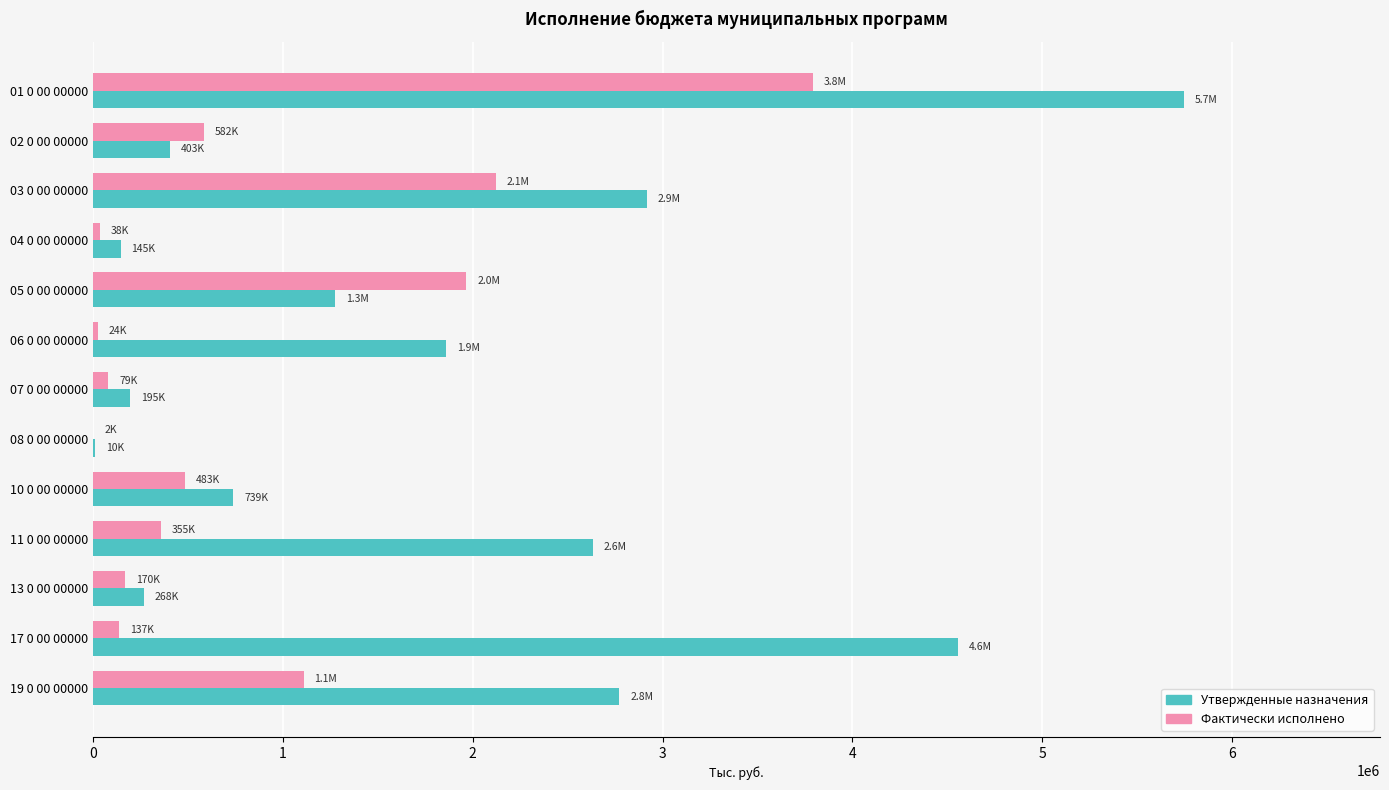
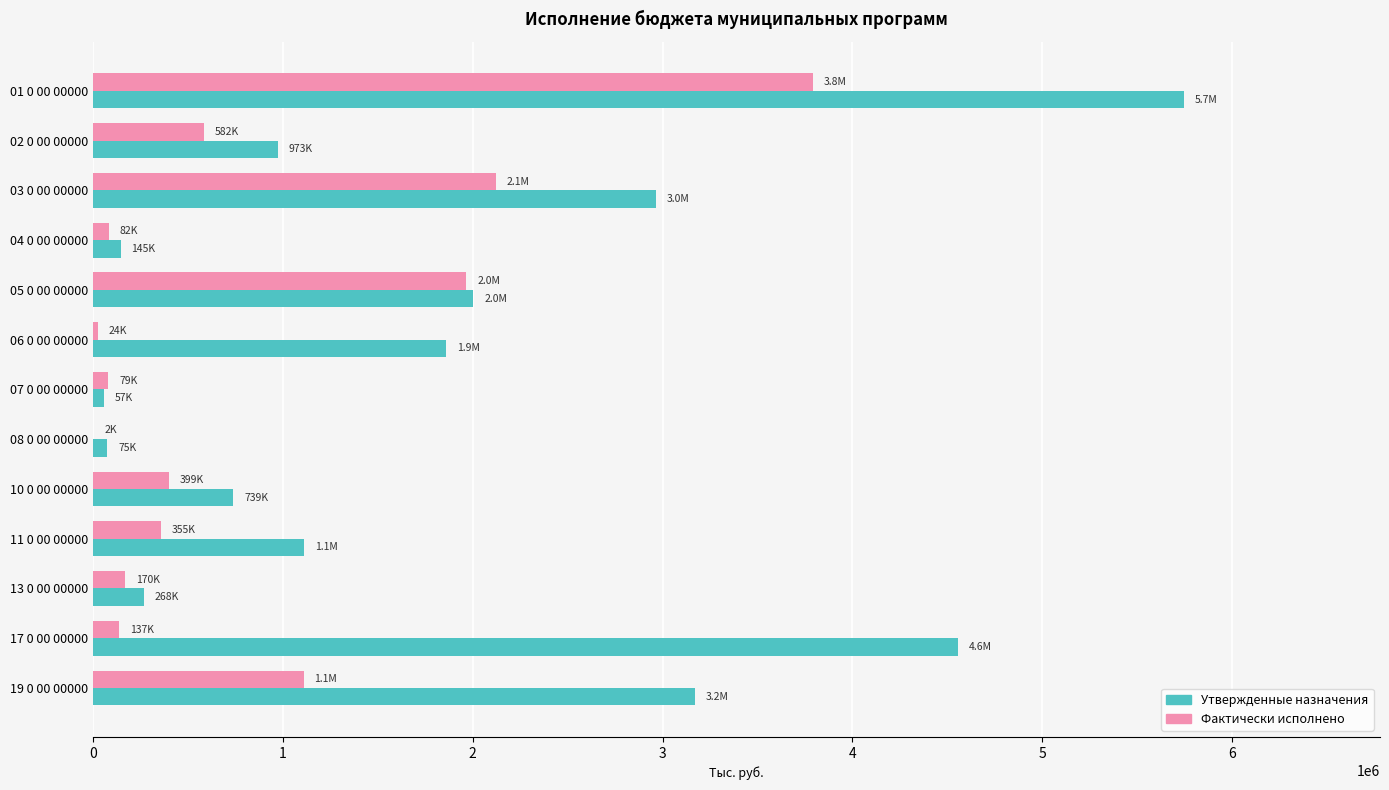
  {
    "Утвержденные назначения": {
      "01 0 00 00000": "5.7M",
-     "02 0 00 00000": "403K",
-     "03 0 00 00000": "2.9M",
+     "02 0 00 00000": "973K",
+     "03 0 00 00000": "3.0M",
      "04 0 00 00000": "145K",
-     "05 0 00 00000": "1.3M",
+     "05 0 00 00000": "2.0M",
      "06 0 00 00000": "1.9M",
-     "07 0 00 00000": "195K",
-     "08 0 00 00000": "10K",
+     "07 0 00 00000": "57K",
+     "08 0 00 00000": "75K",
      "10 0 00 00000": "739K",
-     "11 0 00 00000": "2.6M",
+     "11 0 00 00000": "1.1M",
      "13 0 00 00000": "268K",
      "17 0 00 00000": "4.6M",
-     "19 0 00 00000": "2.8M"
+     "19 0 00 00000": "3.2M"
    },
    "Фактически исполнено": {
      "01 0 00 00000": "3.8M",
      "02 0 00 00000": "582K",
      "03 0 00 00000": "2.1M",
-     "04 0 00 00000": "38K",
+     "04 0 00 00000": "82K",
      "05 0 00 00000": "2.0M",
      "06 0 00 00000": "24K",
      "07 0 00 00000": "79K",
      "08 0 00 00000": "2K",
-     "10 0 00 00000": "483K",
+     "10 0 00 00000": "399K",
      "11 0 00 00000": "355K",
      "13 0 00 00000": "170K",
      "17 0 00 00000": "137K",
      "19 0 00 00000": "1.1M"
    }
  }
